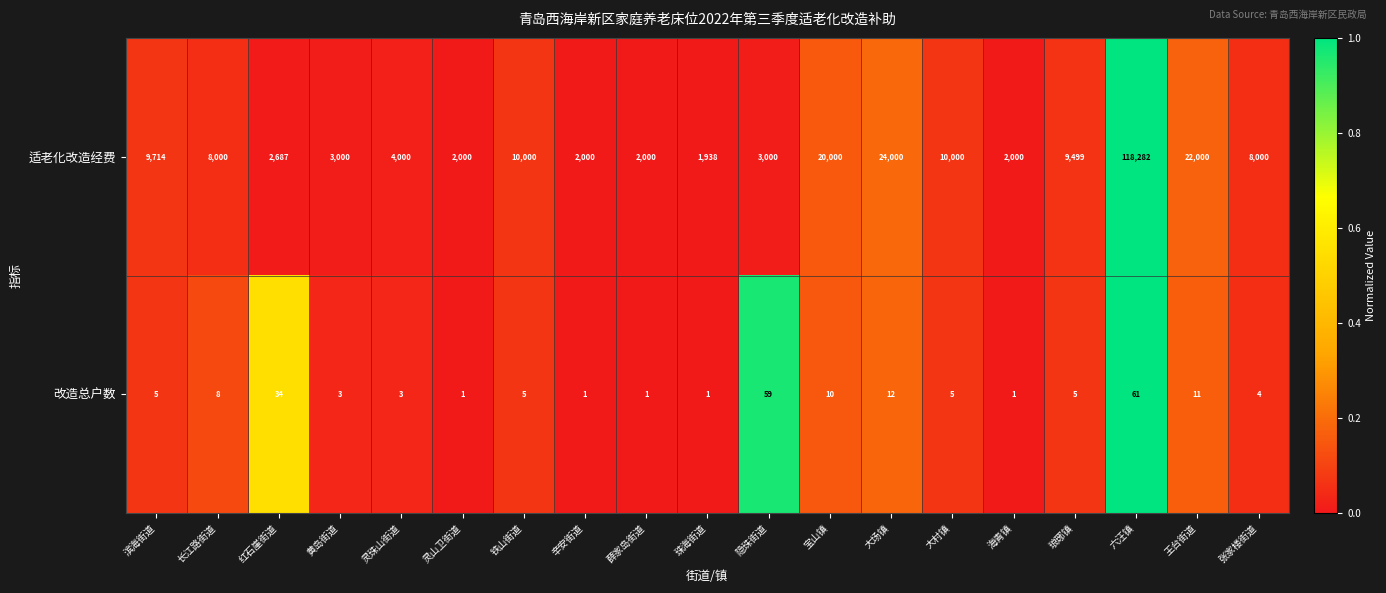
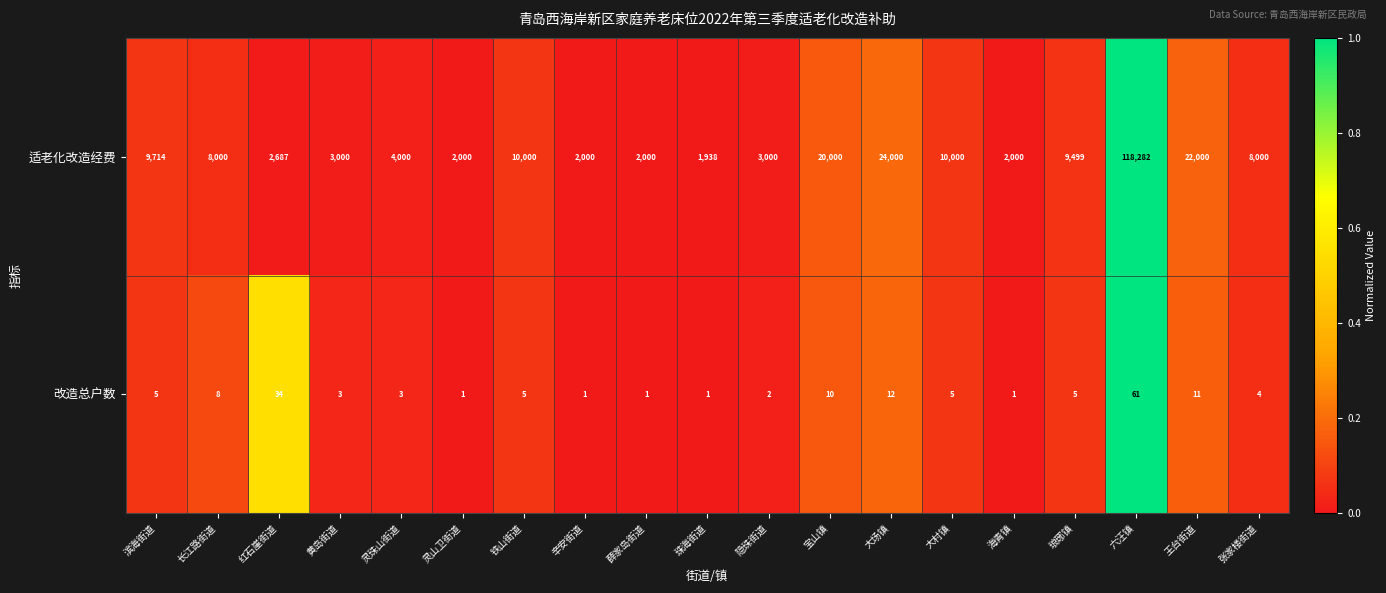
  {
    "适老化改造经费": {
      "滨海街道": "9,714",
      "长江路街道": "8,000",
      "红石崖街道": "2,687",
      "黄岛街道": "3,000",
      "灵珠山街道": "4,000",
      "灵山卫街道": "2,000",
      "铁山街道": "10,000",
      "辛安街道": "2,000",
      "薛家岛街道": "2,000",
      "珠海街道": "1,938",
      "隐珠街道": "3,000",
      "宝山镇": "20,000",
      "大场镇": "24,000",
      "大村镇": "10,000",
      "海青镇": "2,000",
      "琅琊镇": "9,499",
      "六汪镇": "118,282",
      "王台街道": "22,000",
      "张家楼街道": "8,000"
    },
    "改造总户数": {
      "滨海街道": "5",
      "长江路街道": "8",
      "红石崖街道": "34",
      "黄岛街道": "3",
      "灵珠山街道": "3",
      "灵山卫街道": "1",
      "铁山街道": "5",
      "辛安街道": "1",
      "薛家岛街道": "1",
      "珠海街道": "1",
-     "隐珠街道": "59",
+     "隐珠街道": "2",
      "宝山镇": "10",
      "大场镇": "12",
      "大村镇": "5",
      "海青镇": "1",
      "琅琊镇": "5",
      "六汪镇": "61",
      "王台街道": "11",
      "张家楼街道": "4"
    }
  }
